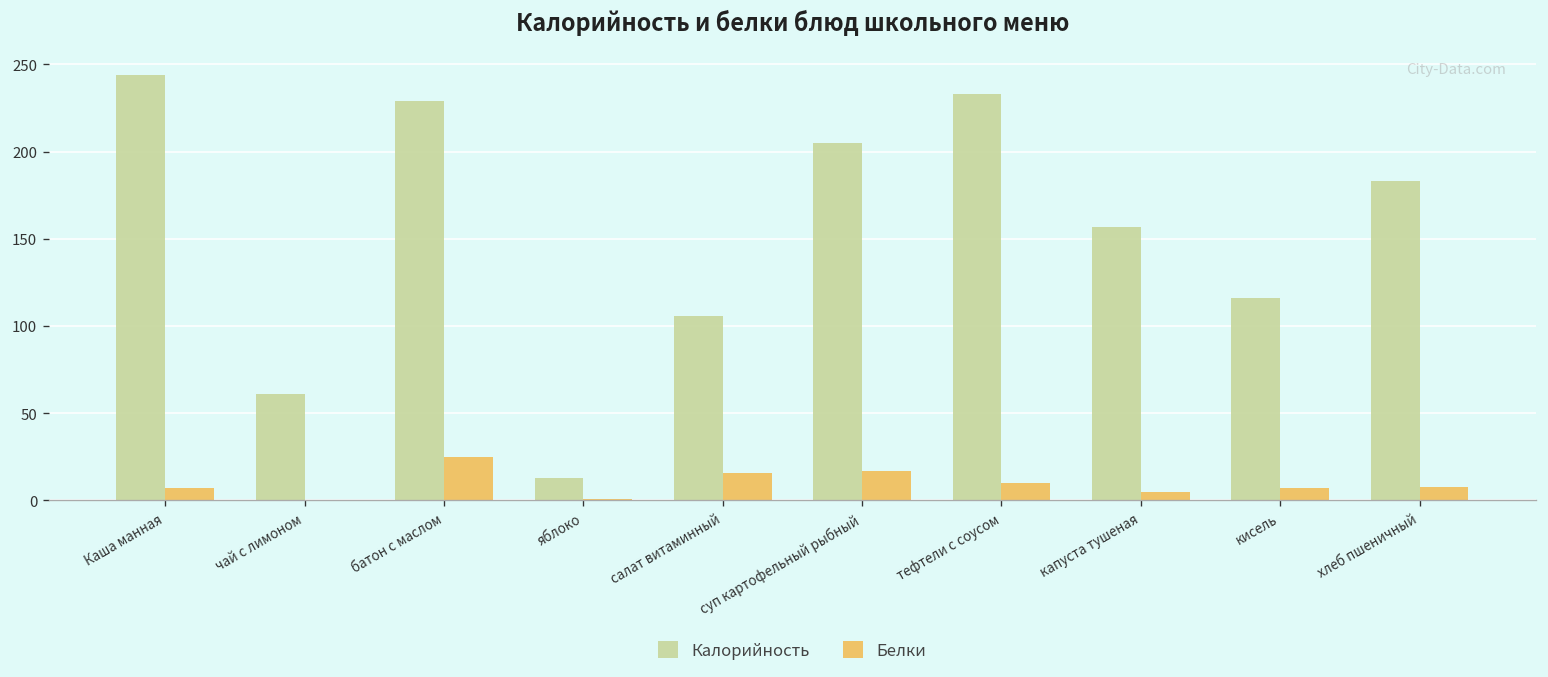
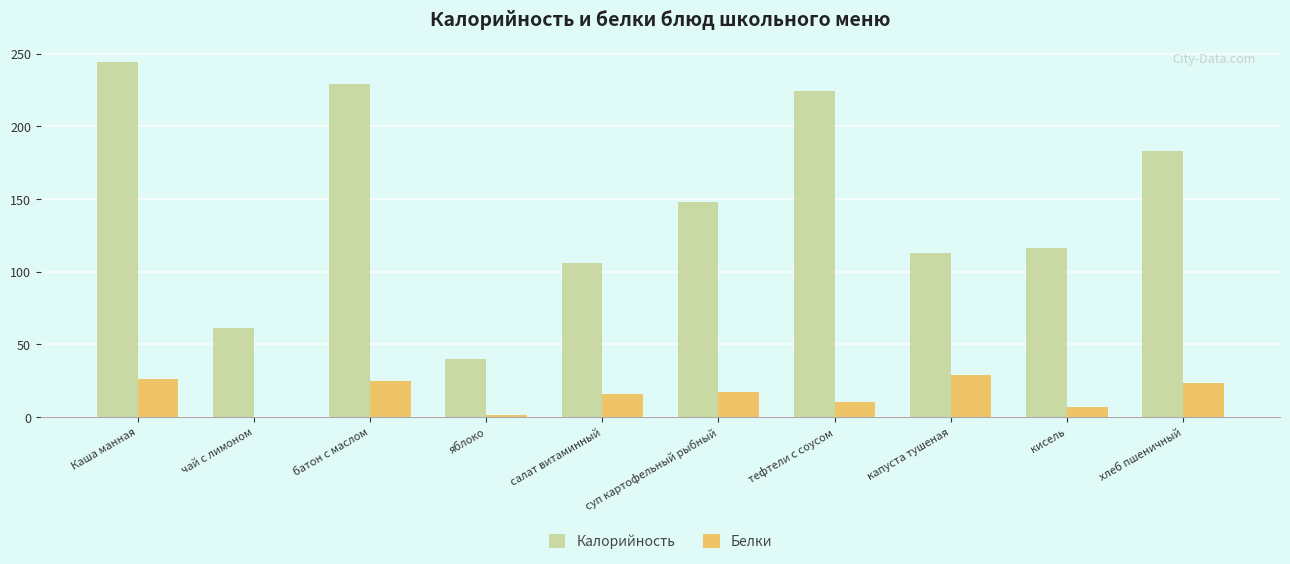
  {
    "Калорийность": {
      "Каша манная": 244,
      "чай с лимоном": 61,
      "батон с маслом": 229,
-     "яблоко": 13,
+     "яблоко": 40,
      "салат витаминный": 106,
-     "суп картофельный рыбный": 205,
-     "тефтели с соусом": 233,
-     "капуста тушеная": 157,
+     "суп картофельный рыбный": 148,
+     "тефтели с соусом": 224,
+     "капуста тушеная": 113,
      "кисель": 116,
      "хлеб пшеничный": 183
    },
    "Белки": {
-     "Каша манная": 7,
+     "Каша манная": 26,
      "чай с лимоном": 0,
      "батон с маслом": 25,
      "салат витаминный": 16,
      "суп картофельный рыбный": 17,
      "тефтели с соусом": 10,
-     "капуста тушеная": 5,
+     "капуста тушеная": 29,
      "кисель": 7,
-     "хлеб пшеничный": 8
+     "хлеб пшеничный": 23
    }
  }
